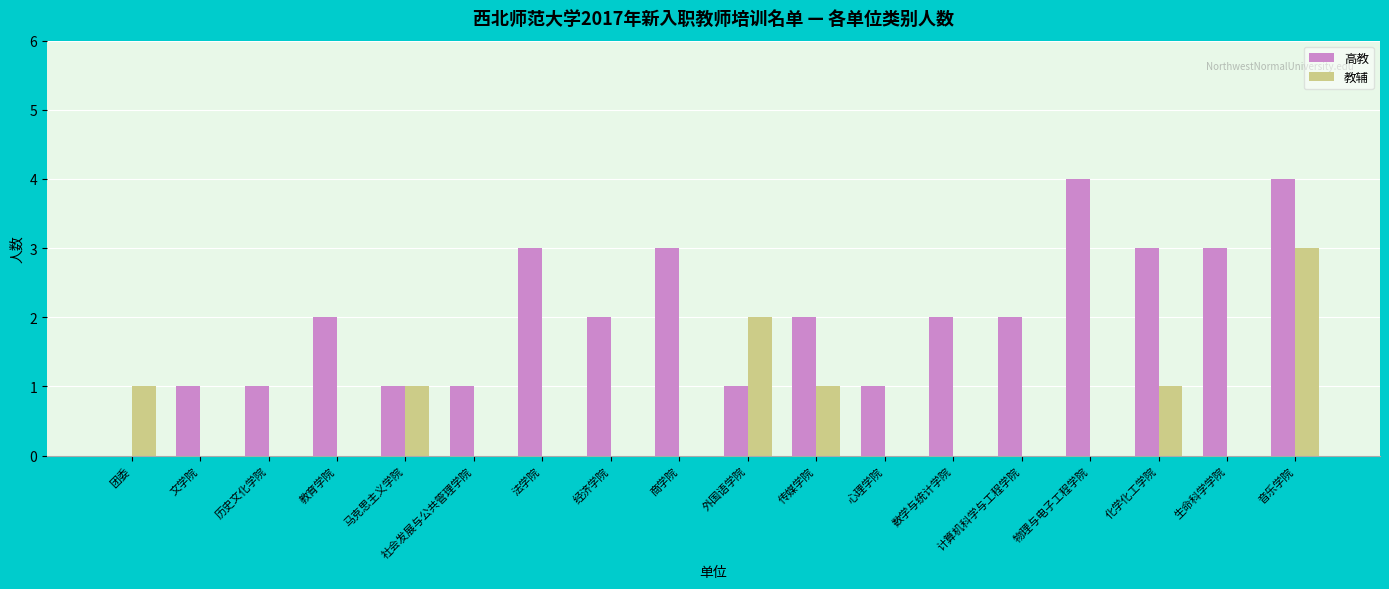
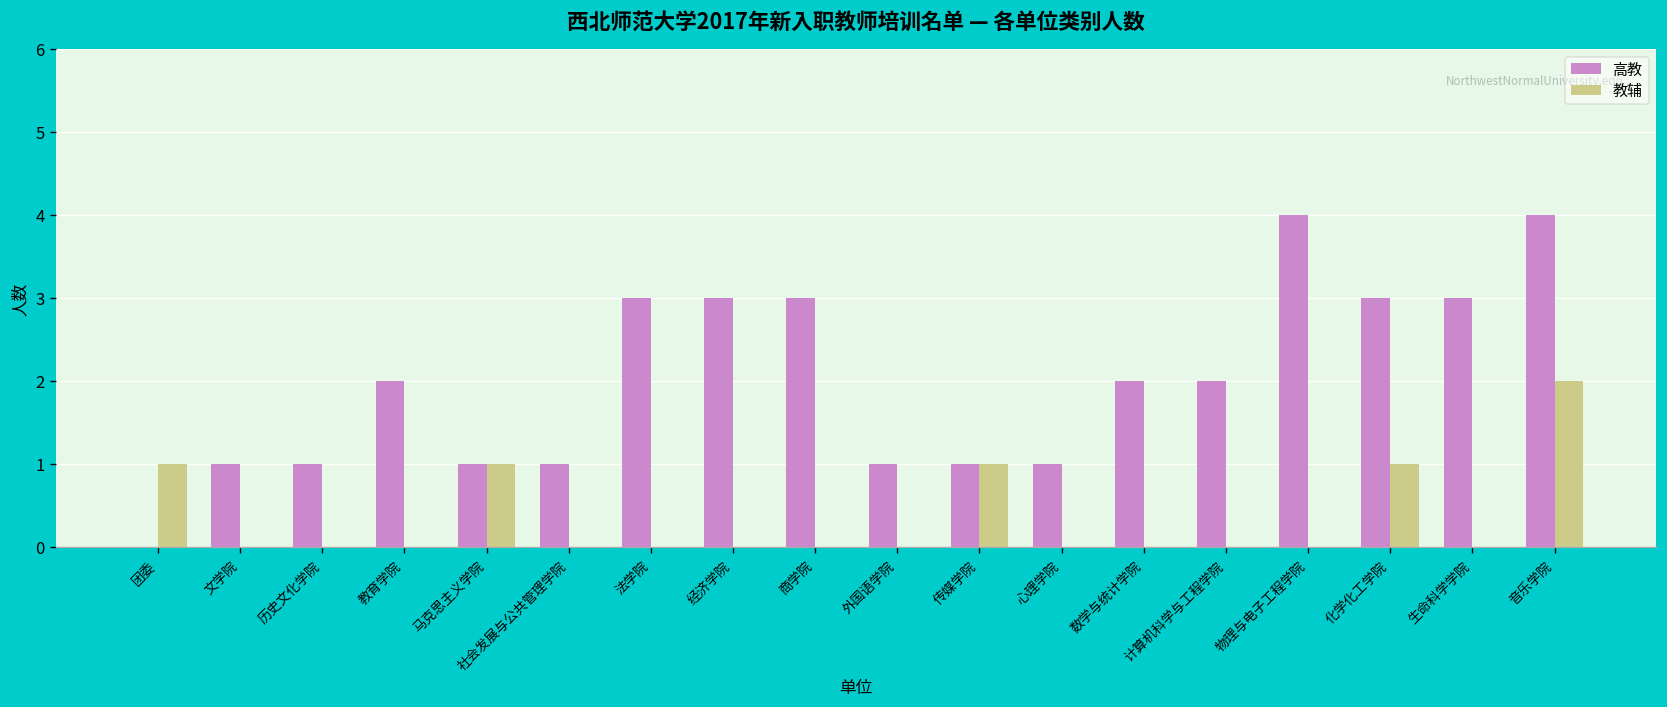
  {
    "高教": {
      "团委": 0,
      "文学院": 1,
      "历史文化学院": 1,
      "教育学院": 2,
      "马克思主义学院": 1,
      "社会发展与公共管理学院": 1,
      "法学院": 3,
-     "经济学院": 2,
+     "经济学院": 3,
      "商学院": 3,
      "外国语学院": 1,
-     "传媒学院": 2,
+     "传媒学院": 1,
      "心理学院": 1,
      "数学与统计学院": 2,
      "计算机科学与工程学院": 2,
      "物理与电子工程学院": 4,
      "化学化工学院": 3,
      "生命科学学院": 3,
      "音乐学院": 4
    },
    "教辅": {
      "团委": 1,
      "文学院": 0,
      "历史文化学院": 0,
      "教育学院": 0,
      "马克思主义学院": 1,
      "社会发展与公共管理学院": 0,
      "法学院": 0,
      "经济学院": 0,
      "商学院": 0,
-     "外国语学院": 2,
+     "外国语学院": 0,
      "传媒学院": 1,
      "心理学院": 0,
      "数学与统计学院": 0,
      "计算机科学与工程学院": 0,
      "物理与电子工程学院": 0,
      "化学化工学院": 1,
      "生命科学学院": 0,
-     "音乐学院": 3
+     "音乐学院": 2
    }
  }
